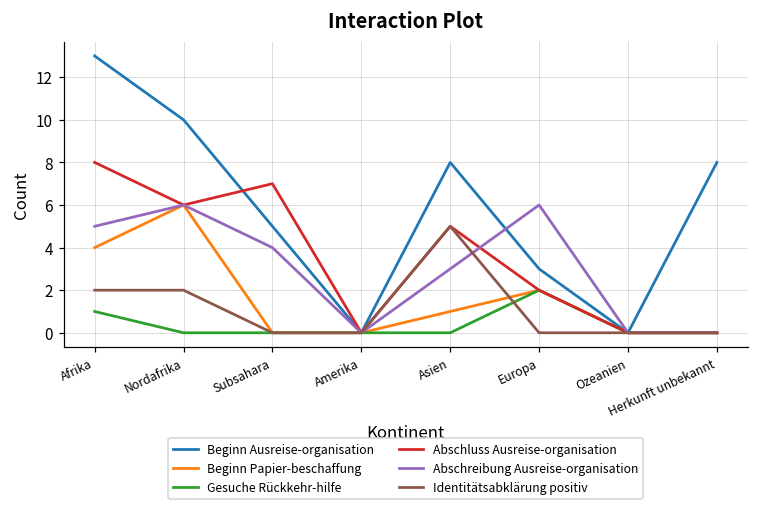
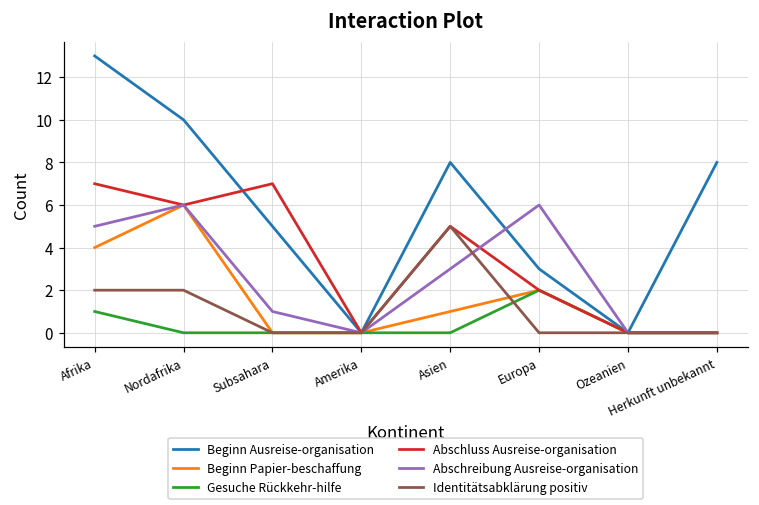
  {
    "Beginn Ausreise-organisation": {
      "Afrika": 13,
      "Nordafrika": 10,
      "Subsahara": 5,
      "Asien": 8,
      "Europa": 3,
      "Herkunft unbekannt": 8
    },
    "Beginn Papier-beschaffung": {
      "Afrika": 4,
      "Asien": 1
    },
    "Gesuche Rückkehr-hilfe": {
      "Afrika": 1,
      "Nordafrika": 0,
      "Asien": 0
    },
    "Abschluss Ausreise-organisation": {
-     "Afrika": 8,
+     "Afrika": 7,
      "Subsahara": 7
    },
    "Abschreibung Ausreise-organisation": {
      "Afrika": 5,
-     "Subsahara": 4,
+     "Subsahara": 1,
      "Asien": 3,
      "Europa": 6
    },
    "Identitätsabklärung positiv": {
      "Afrika": 2,
      "Nordafrika": 2,
      "Europa": 0
    }
  }
